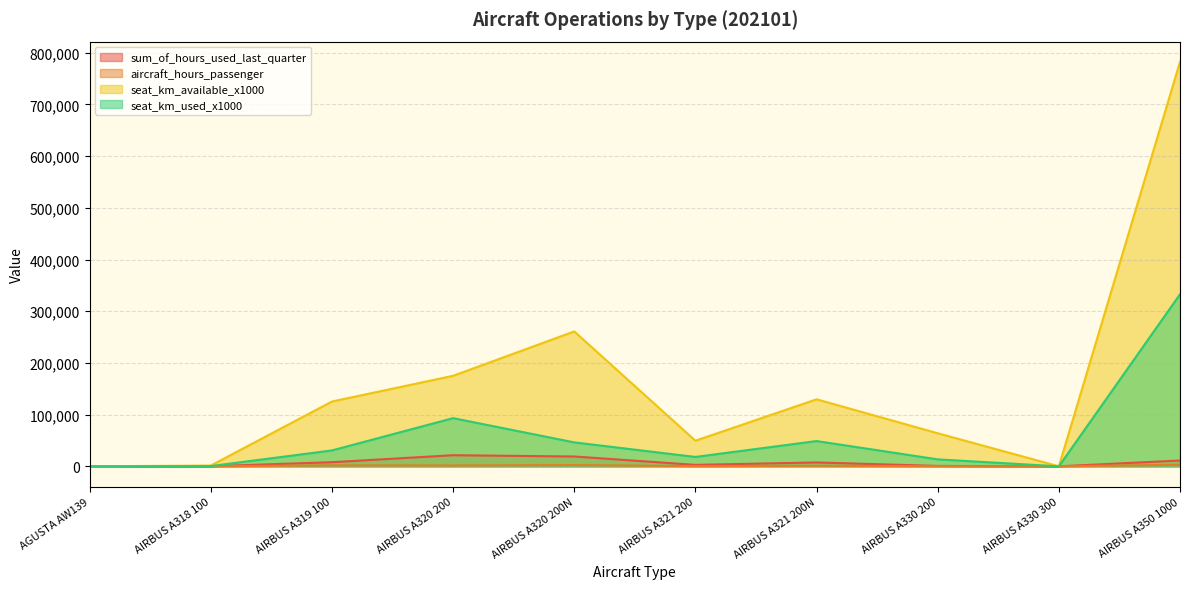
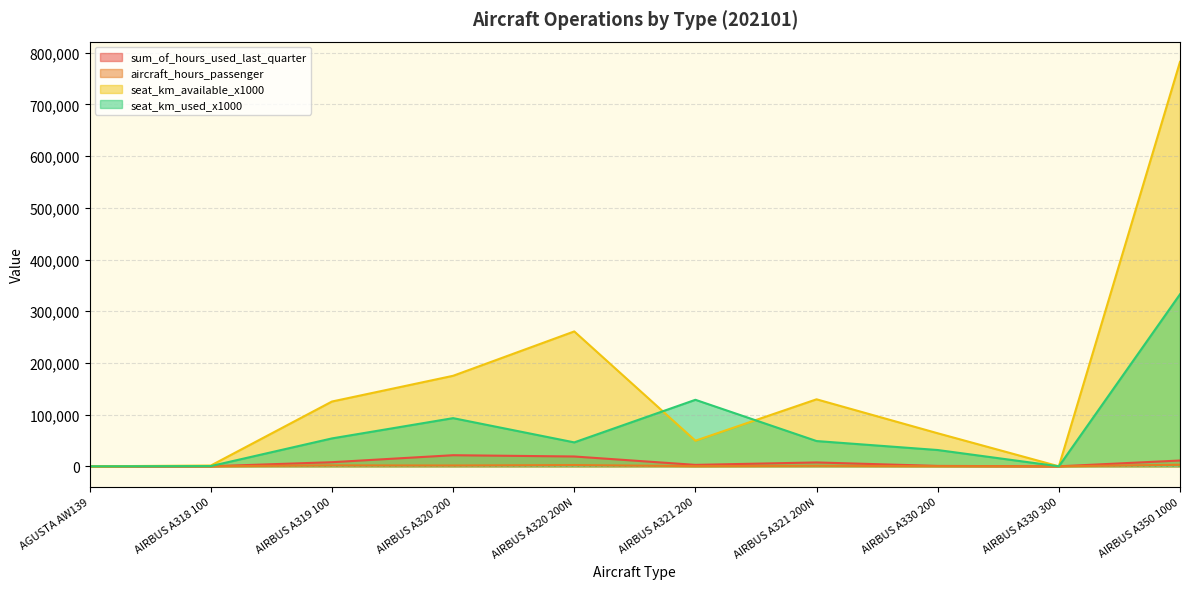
  {
    "seat_km_used_x1000": {
-     "AIRBUS A319 100": "30,000",
+     "AIRBUS A319 100": "50,000",
      "AIRBUS A320 200": "90,000",
      "AIRBUS A320 200N": "50,000",
-     "AIRBUS A321 200": "20,000",
+     "AIRBUS A321 200": "130,000",
      "AIRBUS A321 200N": "50,000",
-     "AIRBUS A330 200": "10,000",
+     "AIRBUS A330 200": "30,000",
      "AIRBUS A350 1000": "330,000"
    }
  }
